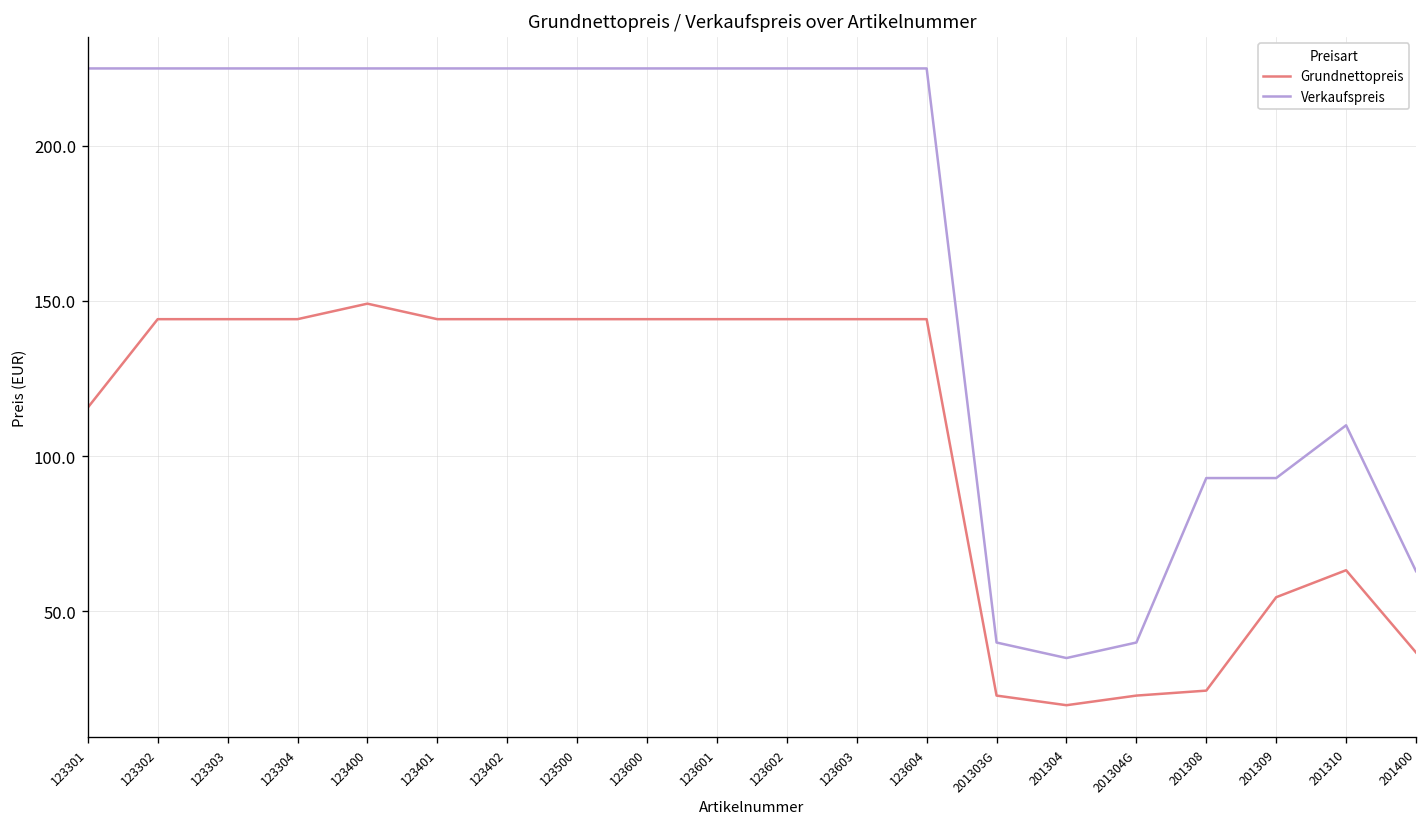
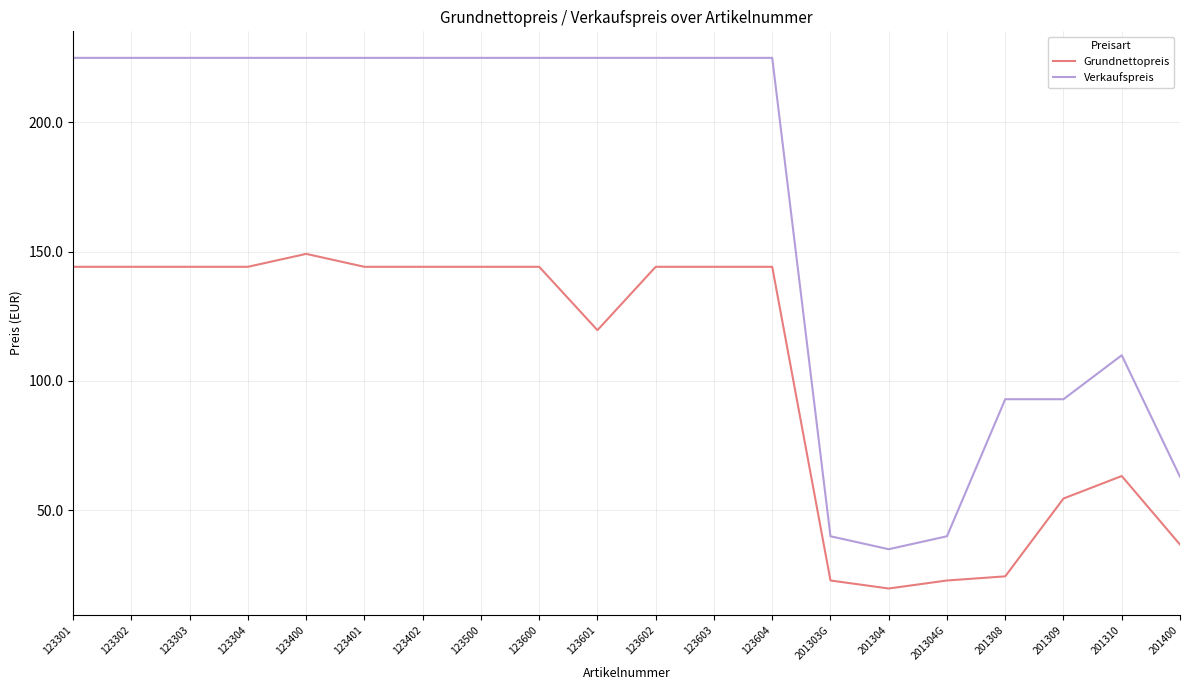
  {
    "Grundnettopreis": {
-     "123301": 116,
+     "123301": 144,
      "123302": 144,
      "123303": 144,
      "123304": 144,
      "123400": 149,
      "123401": 144,
      "123402": 144,
      "123500": 144,
      "123600": 144,
-     "123601": 144,
+     "123601": 120,
      "123602": 144,
      "123603": 144,
      "123604": 144,
      "201303G": 23,
      "201304": 20,
      "201304G": 23,
      "201308": 24,
      "201309": 55,
      "201310": 63,
      "201400": 37
    },
    "Verkaufspreis": {
      "123301": 225,
      "123302": 225,
      "123303": 225,
      "123304": 225,
      "123400": 225,
      "123401": 225,
      "123402": 225,
      "123500": 225,
      "123600": 225,
      "123601": 225,
      "123602": 225,
      "123603": 225,
      "123604": 225,
      "201303G": 40,
      "201304": 35,
      "201304G": 40,
      "201308": 93,
      "201309": 93,
      "201310": 110,
      "201400": 63
    }
  }
